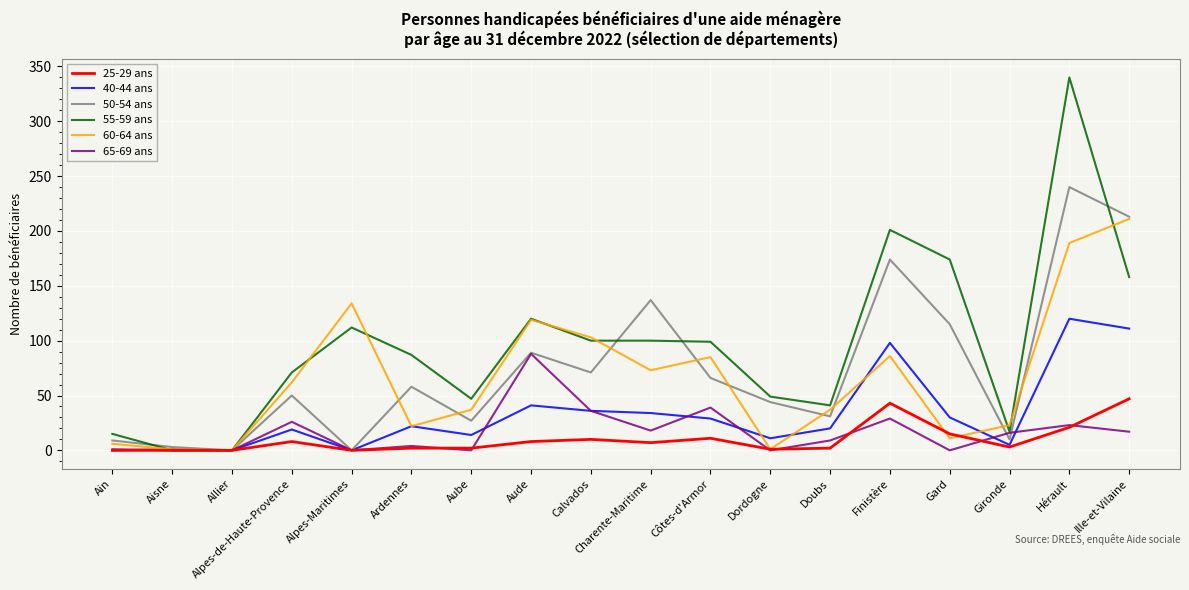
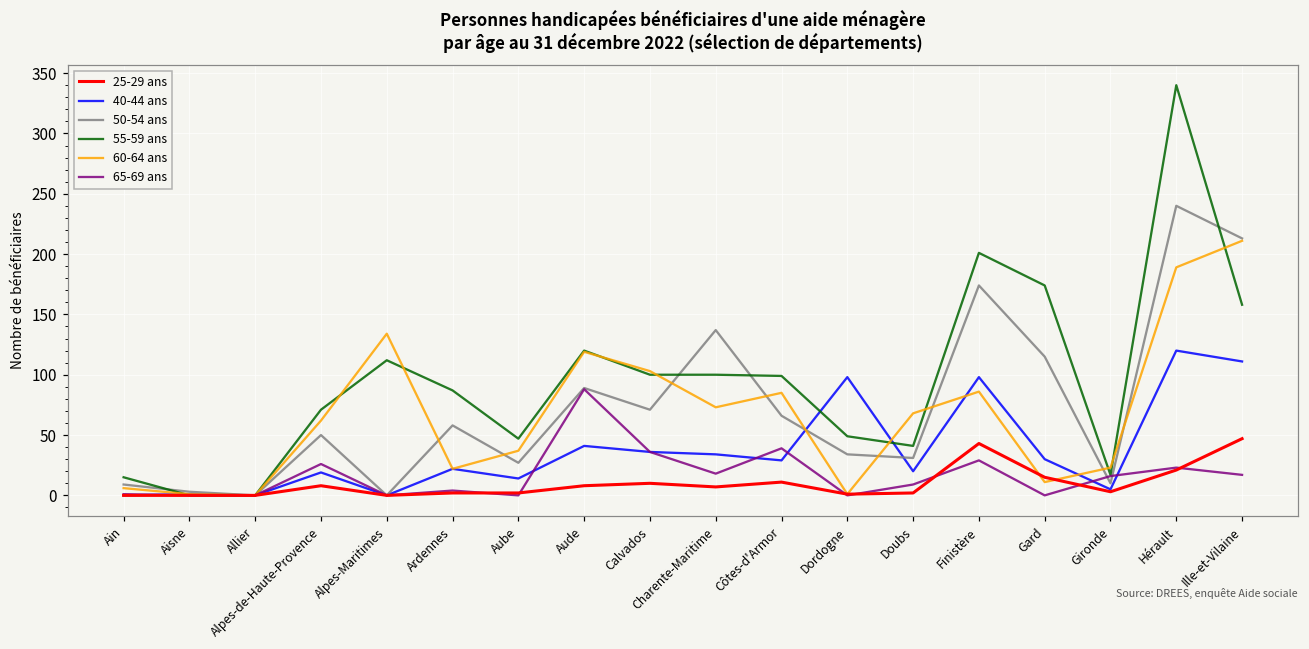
  {
    "25-29 ans": {
      "Alpes-de-Haute-Provence": 8,
      "Aude": 8,
      "Calvados": 10,
      "Charente-Maritime": 7,
      "Côtes-d'Armor": 11,
      "Doubs": 2,
      "Finistère": 43,
      "Gard": 15,
      "Ille-et-Vilaine": 47
    },
    "40-44 ans": {
      "Alpes-de-Haute-Provence": 19,
      "Aube": 14,
      "Aude": 41,
      "Charente-Maritime": 34,
      "Côtes-d'Armor": 29,
-     "Dordogne": 11,
+     "Dordogne": 98,
      "Doubs": 20,
      "Finistère": 98,
      "Gard": 30,
      "Hérault": 120,
      "Ille-et-Vilaine": 111
    },
    "50-54 ans": {
      "Ain": 9,
      "Alpes-de-Haute-Provence": 50,
      "Ardennes": 58,
      "Aube": 27,
      "Calvados": 71,
      "Charente-Maritime": 137,
      "Côtes-d'Armor": 66,
-     "Dordogne": 44,
+     "Dordogne": 34,
      "Doubs": 31,
      "Finistère": 174,
      "Gard": 115,
      "Gironde": 10,
      "Hérault": 240
    },
    "55-59 ans": {
      "Ain": 15,
      "Alpes-de-Haute-Provence": 71,
      "Alpes-Maritimes": 112,
      "Ardennes": 87,
      "Aube": 47,
      "Calvados": 100,
      "Charente-Maritime": 100,
      "Côtes-d'Armor": 99,
      "Dordogne": 49,
      "Doubs": 41,
      "Finistère": 201,
      "Gard": 174,
      "Hérault": 340,
      "Ille-et-Vilaine": 158
    },
    "60-64 ans": {
      "Ain": 6,
      "Alpes-de-Haute-Provence": 62,
      "Alpes-Maritimes": 134,
      "Aube": 37,
      "Calvados": 103,
      "Charente-Maritime": 73,
      "Côtes-d'Armor": 85,
-     "Doubs": 37,
+     "Doubs": 68,
      "Finistère": 86,
      "Gard": 11,
      "Gironde": 23,
      "Hérault": 189
    },
    "65-69 ans": {
      "Alpes-de-Haute-Provence": 26,
      "Charente-Maritime": 18,
      "Côtes-d'Armor": 39,
      "Doubs": 9,
      "Finistère": 29,
      "Gard": 0,
      "Ille-et-Vilaine": 17
    }
  }
